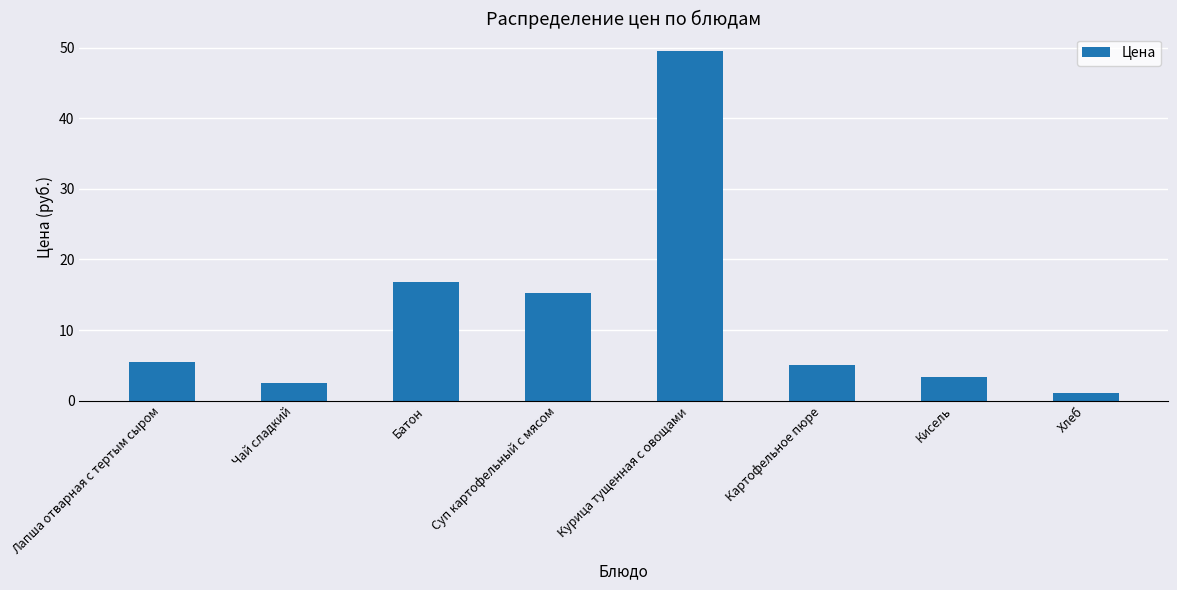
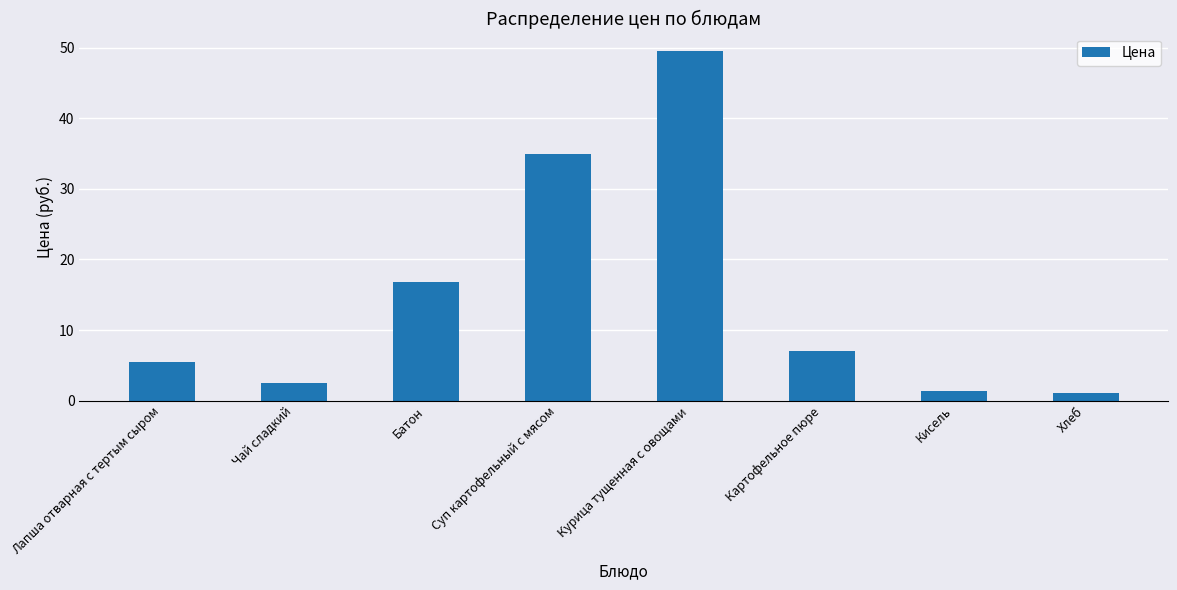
  {
    "Лапша отварная с тертым сыром": 6,
    "Чай сладкий": 3,
    "Батон": 17,
-   "Суп картофельный с мясом": 15,
+   "Суп картофельный с мясом": 35,
    "Курица тущенная с овощами": 50,
-   "Картофельное пюре": 5,
-   "Кисель": 3,
+   "Картофельное пюре": 7,
+   "Кисель": 1,
    "Хлеб": 1
  }
